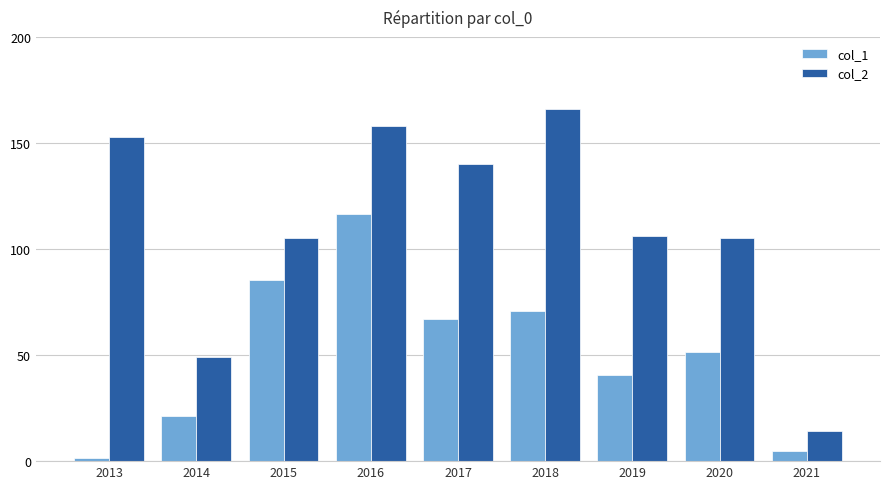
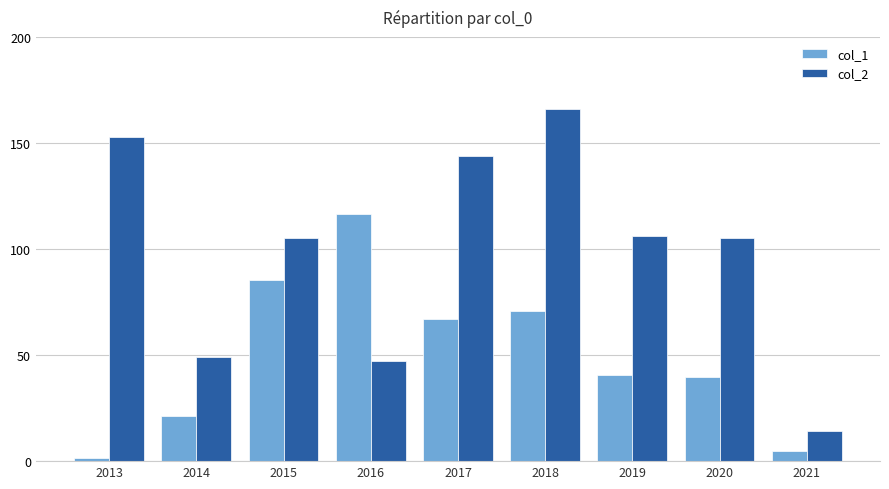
  {
    "col_1": {
      "2013": 2,
      "2014": 22,
      "2015": 86,
      "2016": 117,
      "2017": 67,
      "2018": 71,
      "2019": 41,
-     "2020": 52,
+     "2020": 40,
      "2021": 5
    },
    "col_2": {
      "2013": 153,
      "2014": 49,
      "2015": 105,
-     "2016": 158,
-     "2017": 140,
+     "2016": 47,
+     "2017": 144,
      "2018": 166,
      "2019": 106,
      "2020": 105,
      "2021": 14
    }
  }
